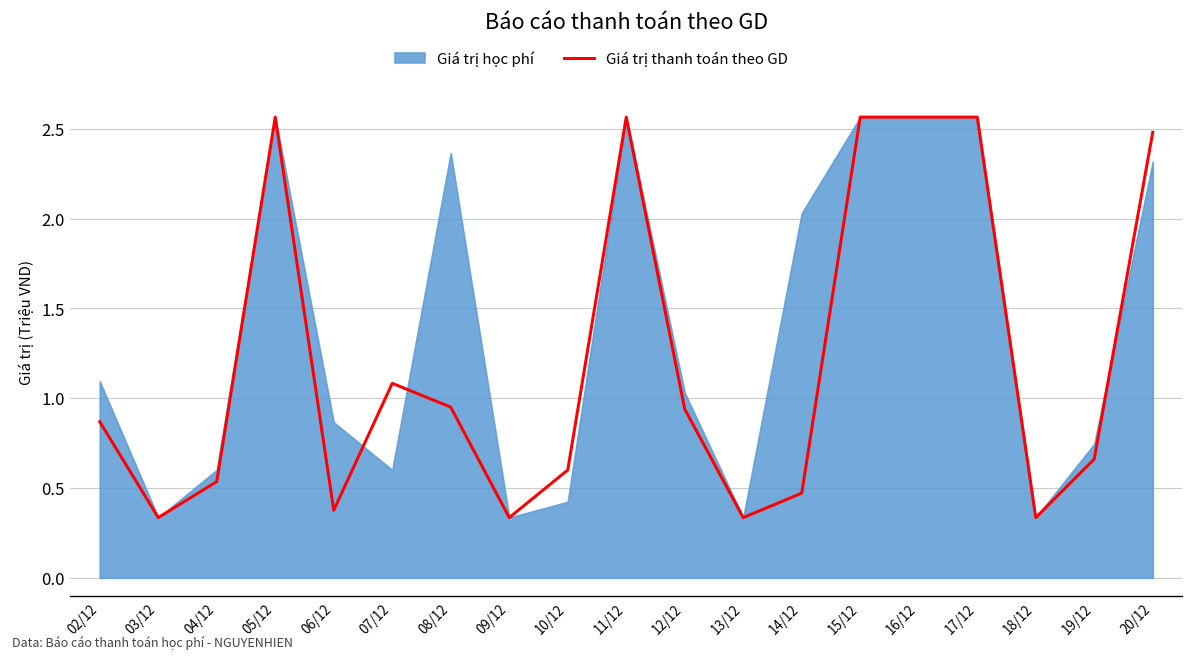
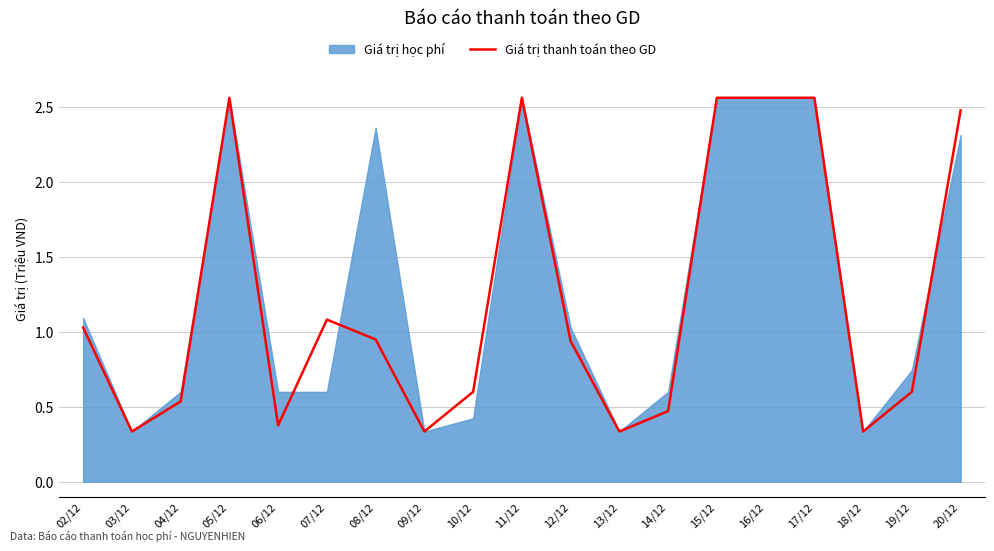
  {
    "Giá trị thanh toán theo GD": {
-     "02/12": 0.87,
+     "02/12": 1.03,
      "04/12": 0.54,
      "06/12": 0.38,
      "07/12": 1.08,
      "08/12": 0.95,
      "10/12": 0.60,
      "12/12": 0.94,
      "14/12": 0.47,
-     "19/12": 0.66,
+     "19/12": 0.60,
      "20/12": 2.48
    },
    "Giá trị học phí": {
      "02/12": 1.09,
      "04/12": 0.60,
-     "06/12": 0.87,
+     "06/12": 0.60,
      "07/12": 0.60,
      "08/12": 2.36,
      "10/12": 0.42,
      "12/12": 1.03,
-     "14/12": 2.03,
+     "14/12": 0.60,
      "19/12": 0.75,
      "20/12": 2.32
    }
  }
